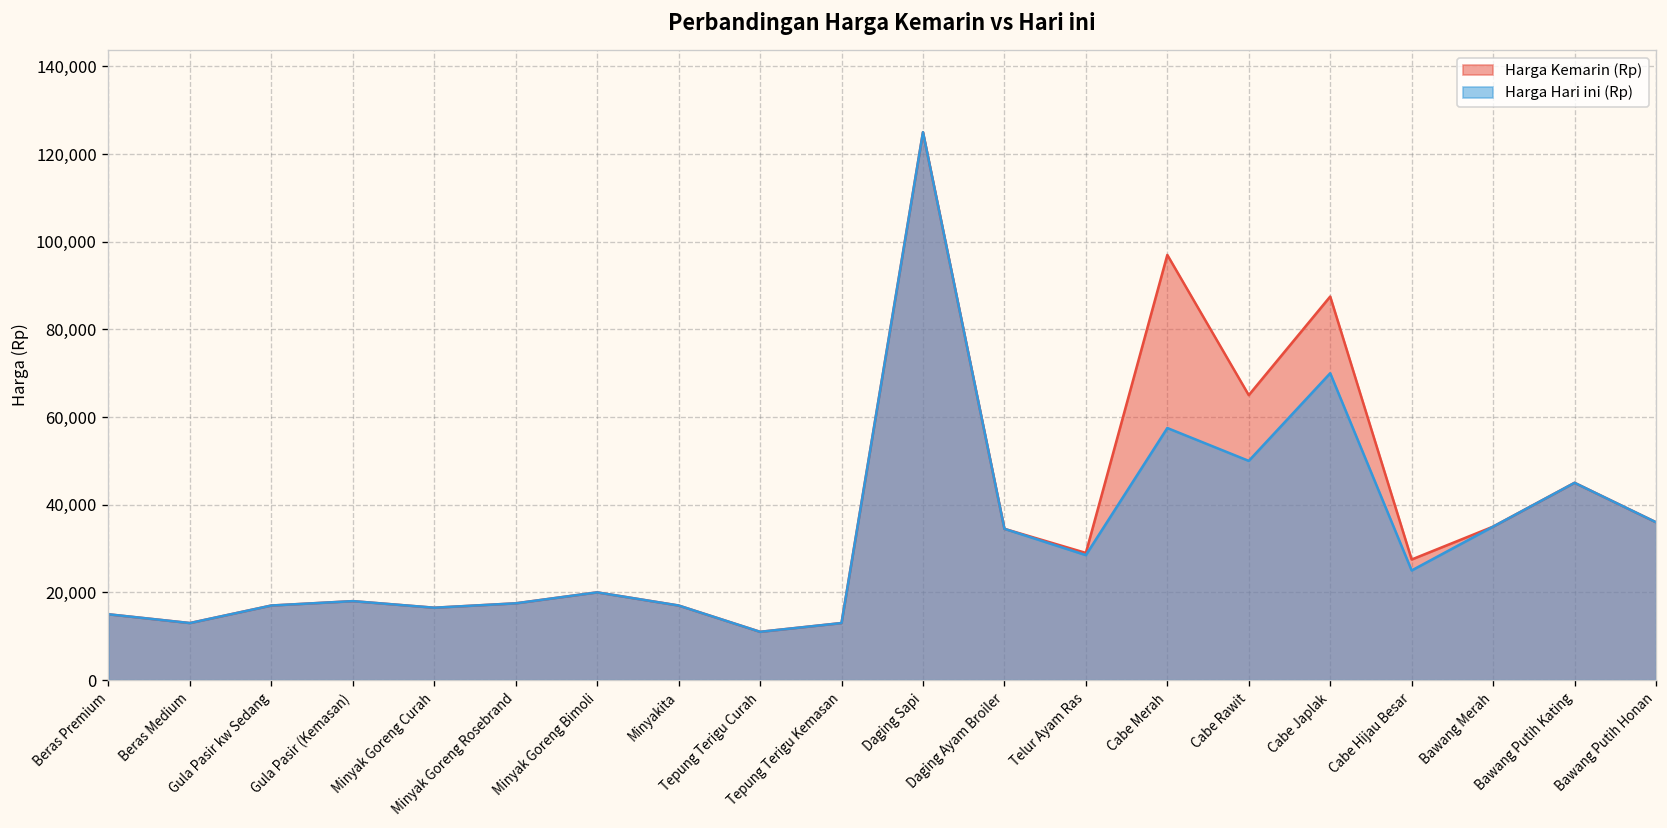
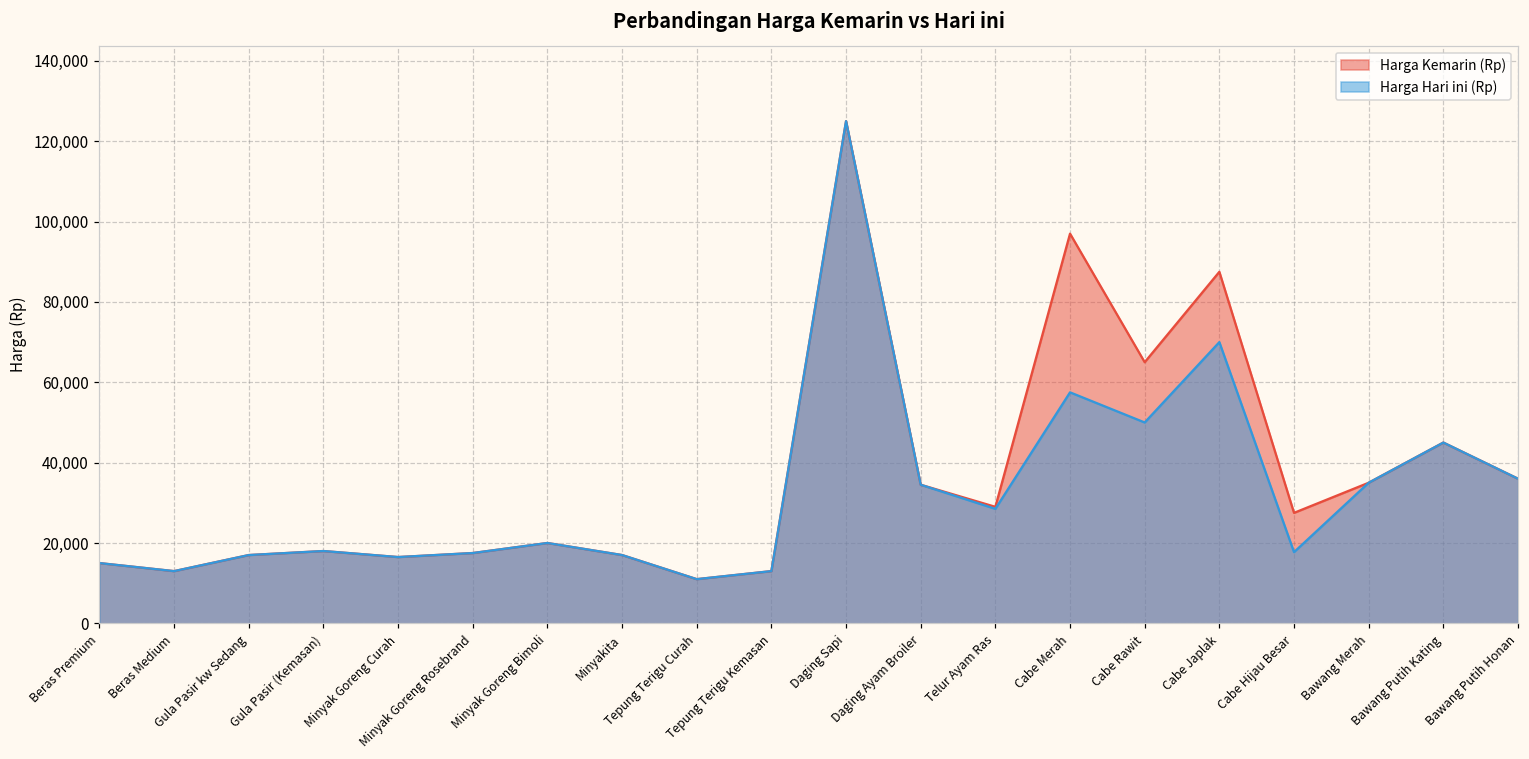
  {
    "Harga Kemarin (Rp)": {
      "Cabe Merah": "97,000",
      "Cabe Rawit": "65,000",
      "Cabe Japlak": "88,000",
      "Cabe Hijau Besar": "28,000"
    },
    "Harga Hari ini (Rp)": {
      "Cabe Merah": "58,000",
      "Cabe Rawit": "50,000",
      "Cabe Japlak": "70,000",
-     "Cabe Hijau Besar": "25,000"
+     "Cabe Hijau Besar": "18,000"
    }
  }
